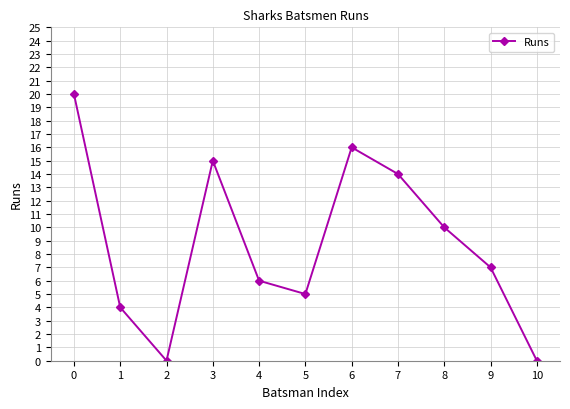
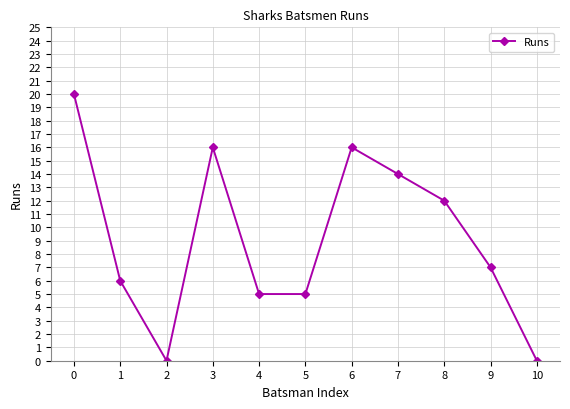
  {
    "0": 20,
-   "1": 4,
+   "1": 6,
    "2": 0,
-   "3": 15,
-   "4": 6,
+   "3": 16,
+   "4": 5,
    "5": 5,
    "6": 16,
    "7": 14,
-   "8": 10,
+   "8": 12,
    "9": 7,
    "10": 0
  }
